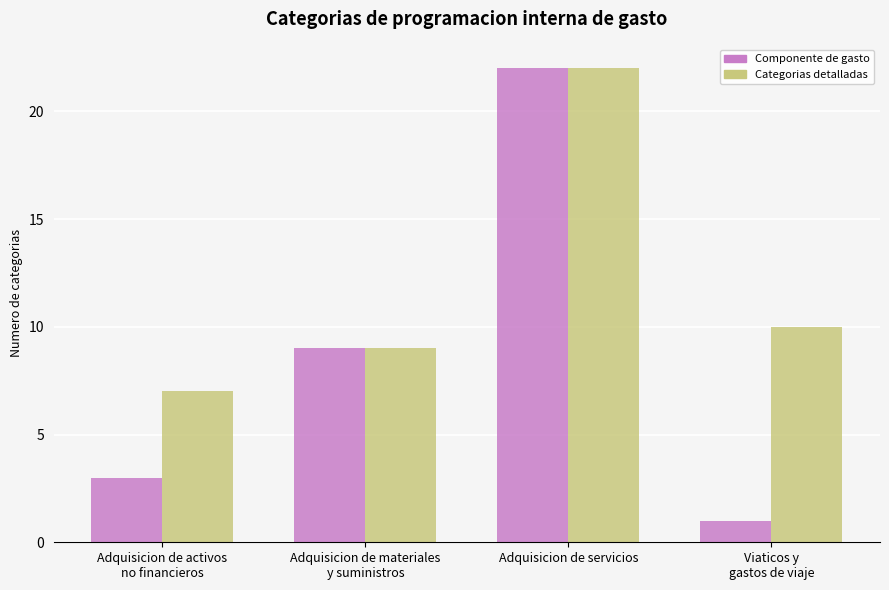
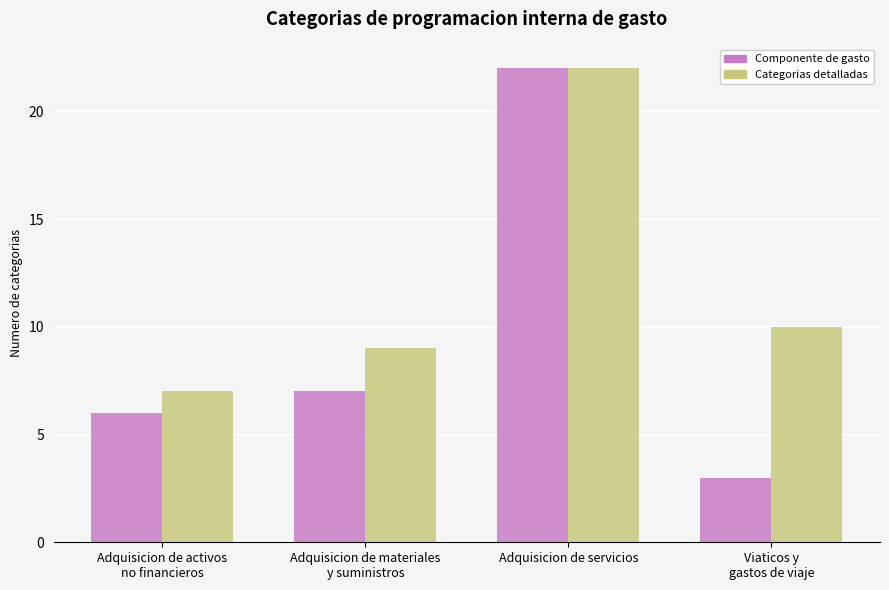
  {
    "Componente de gasto": {
-     "Adquisicion de activos no financieros": 3,
-     "Adquisicion de materiales y suministros": 9,
+     "Adquisicion de activos no financieros": 6,
+     "Adquisicion de materiales y suministros": 7,
      "Adquisicion de servicios": 22,
-     "Viaticos y gastos de viaje": 1
+     "Viaticos y gastos de viaje": 3
    },
    "Categorias detalladas": {
      "Adquisicion de activos no financieros": 7,
      "Adquisicion de materiales y suministros": 9,
      "Adquisicion de servicios": 22,
      "Viaticos y gastos de viaje": 10
    }
  }
